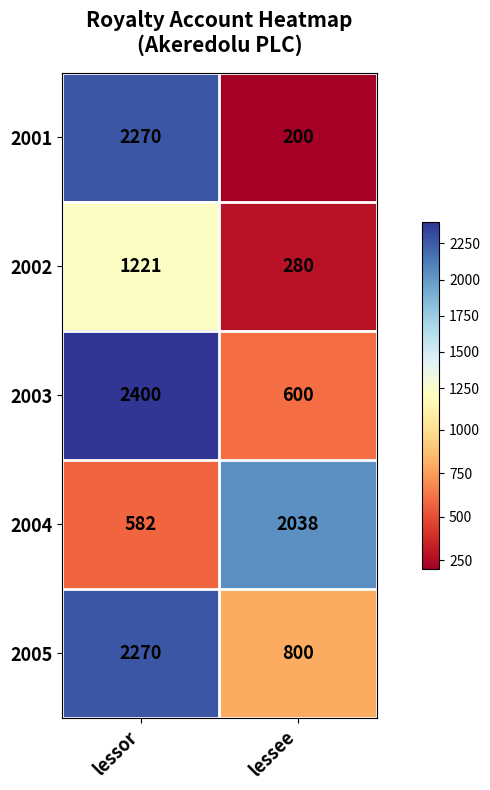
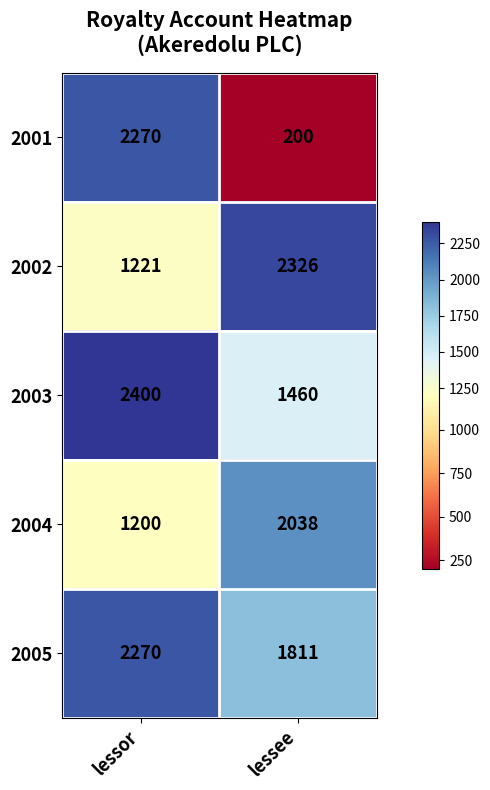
  {
    "2001": {
      "lessor": 2270,
      "lessee": 200
    },
    "2002": {
      "lessor": 1221,
-     "lessee": 280
+     "lessee": 2326
    },
    "2003": {
      "lessor": 2400,
-     "lessee": 600
+     "lessee": 1460
    },
    "2004": {
-     "lessor": 582,
+     "lessor": 1200,
      "lessee": 2038
    },
    "2005": {
      "lessor": 2270,
-     "lessee": 800
+     "lessee": 1811
    }
  }
